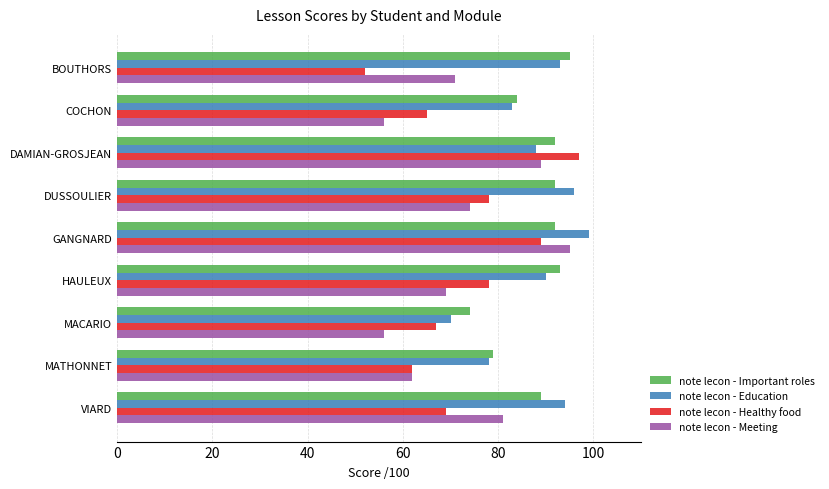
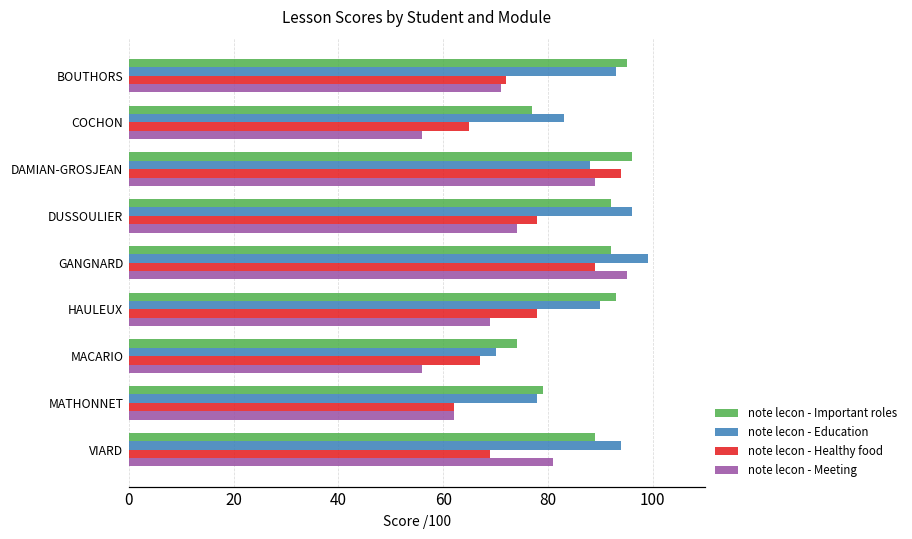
  {
    "note lecon - Important roles": {
      "BOUTHORS": 95,
-     "COCHON": 84,
-     "DAMIAN-GROSJEAN": 92,
+     "COCHON": 77,
+     "DAMIAN-GROSJEAN": 96,
      "DUSSOULIER": 92,
      "GANGNARD": 92,
      "HAULEUX": 93,
      "MACARIO": 74,
      "MATHONNET": 79,
      "VIARD": 89
    },
    "note lecon - Education": {
      "BOUTHORS": 93,
      "COCHON": 83,
      "DAMIAN-GROSJEAN": 88,
      "DUSSOULIER": 96,
      "GANGNARD": 99,
      "HAULEUX": 90,
      "MACARIO": 70,
      "MATHONNET": 78,
      "VIARD": 94
    },
    "note lecon - Healthy food": {
-     "BOUTHORS": 52,
+     "BOUTHORS": 72,
      "COCHON": 65,
-     "DAMIAN-GROSJEAN": 97,
+     "DAMIAN-GROSJEAN": 94,
      "DUSSOULIER": 78,
      "GANGNARD": 89,
      "HAULEUX": 78,
      "MACARIO": 67,
      "MATHONNET": 62,
      "VIARD": 69
    },
    "note lecon - Meeting": {
      "BOUTHORS": 71,
      "COCHON": 56,
      "DAMIAN-GROSJEAN": 89,
      "DUSSOULIER": 74,
      "GANGNARD": 95,
      "HAULEUX": 69,
      "MACARIO": 56,
      "MATHONNET": 62,
      "VIARD": 81
    }
  }
